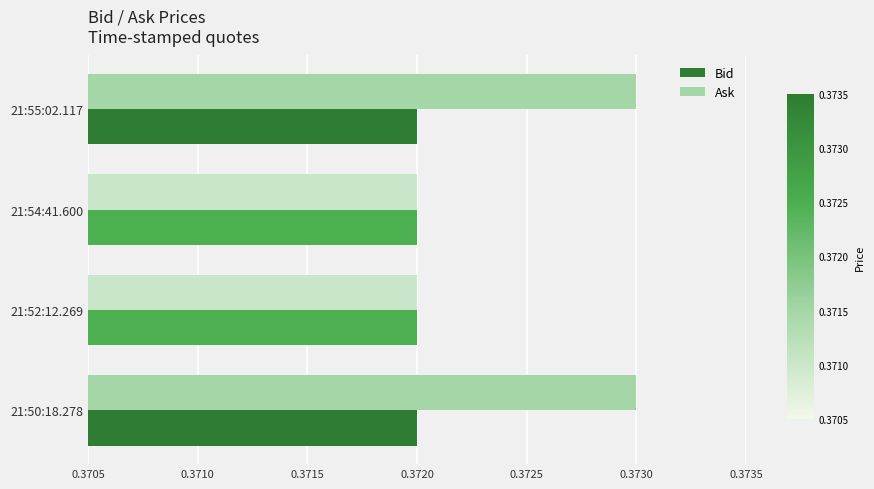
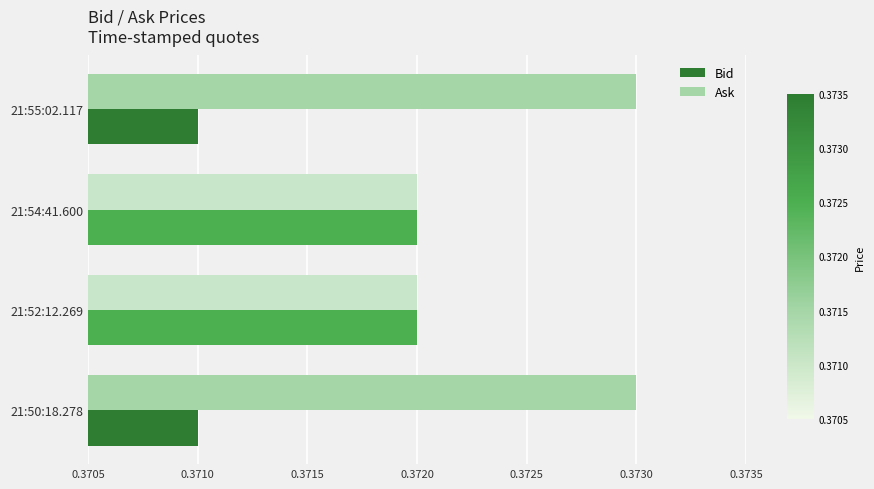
  {
    "Bid": {
-     "21:55:02.117": 0.372,
+     "21:55:02.117": 0.371,
      "21:54:41.600": 0.372,
      "21:52:12.269": 0.372,
-     "21:50:18.278": 0.372
+     "21:50:18.278": 0.371
    },
    "Ask": {
      "21:55:02.117": 0.373,
      "21:54:41.600": 0.372,
      "21:52:12.269": 0.372,
      "21:50:18.278": 0.373
    }
  }
